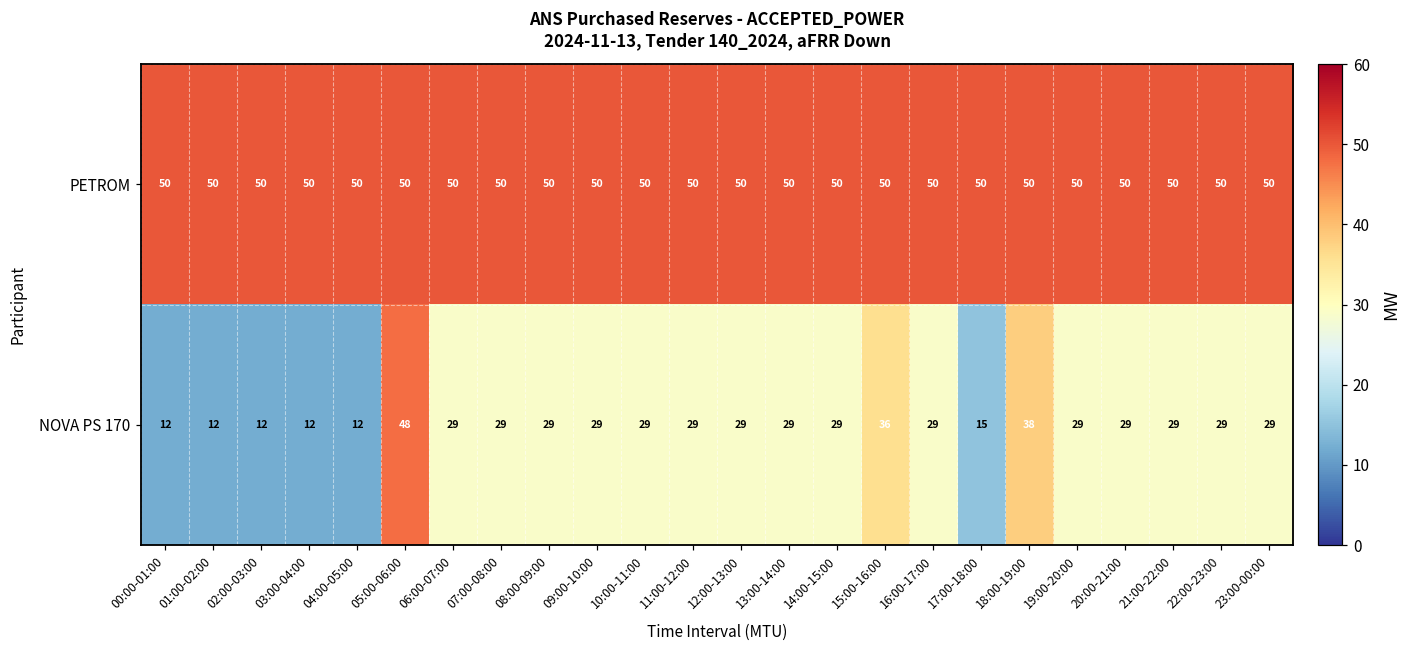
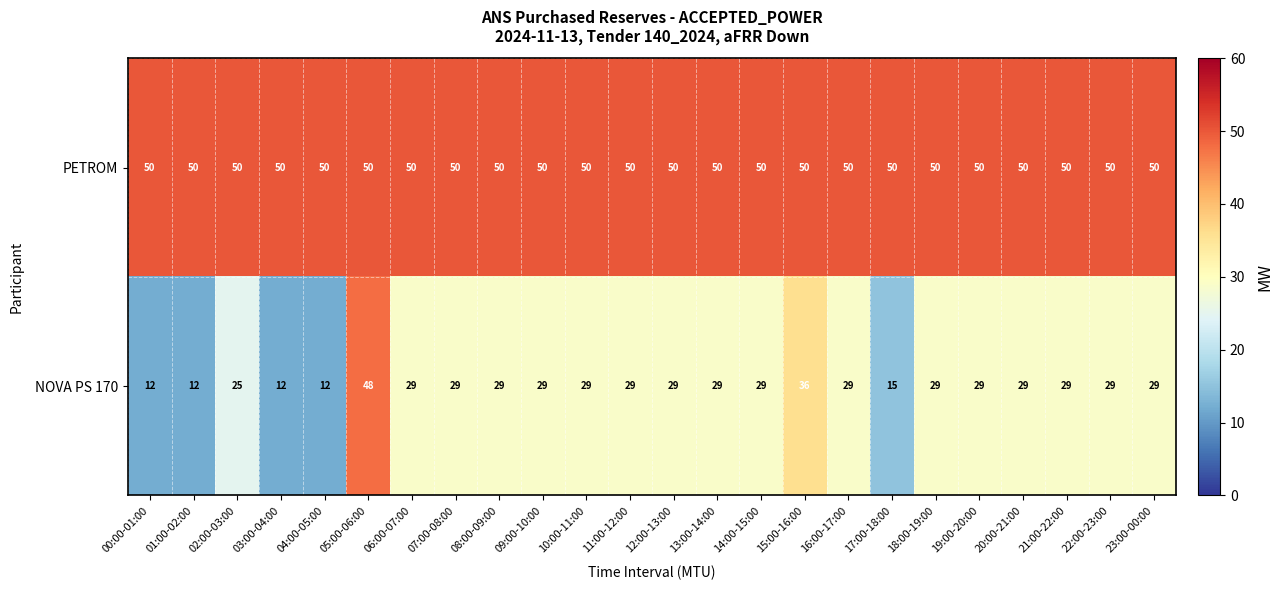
  {
    "PETROM": {
      "00:00-01:00": 50,
      "01:00-02:00": 50,
      "02:00-03:00": 50,
      "03:00-04:00": 50,
      "04:00-05:00": 50,
      "05:00-06:00": 50,
      "06:00-07:00": 50,
      "07:00-08:00": 50,
      "08:00-09:00": 50,
      "09:00-10:00": 50,
      "10:00-11:00": 50,
      "11:00-12:00": 50,
      "12:00-13:00": 50,
      "13:00-14:00": 50,
      "14:00-15:00": 50,
      "15:00-16:00": 50,
      "16:00-17:00": 50,
      "17:00-18:00": 50,
      "18:00-19:00": 50,
      "19:00-20:00": 50,
      "20:00-21:00": 50,
      "21:00-22:00": 50,
      "22:00-23:00": 50,
      "23:00-00:00": 50
    },
    "NOVA PS 170": {
      "00:00-01:00": 12,
      "01:00-02:00": 12,
-     "02:00-03:00": 12,
+     "02:00-03:00": 25,
      "03:00-04:00": 12,
      "04:00-05:00": 12,
      "05:00-06:00": 48,
      "06:00-07:00": 29,
      "07:00-08:00": 29,
      "08:00-09:00": 29,
      "09:00-10:00": 29,
      "10:00-11:00": 29,
      "11:00-12:00": 29,
      "12:00-13:00": 29,
      "13:00-14:00": 29,
      "14:00-15:00": 29,
      "15:00-16:00": 36,
      "16:00-17:00": 29,
      "17:00-18:00": 15,
-     "18:00-19:00": 38,
+     "18:00-19:00": 29,
      "19:00-20:00": 29,
      "20:00-21:00": 29,
      "21:00-22:00": 29,
      "22:00-23:00": 29,
      "23:00-00:00": 29
    }
  }
